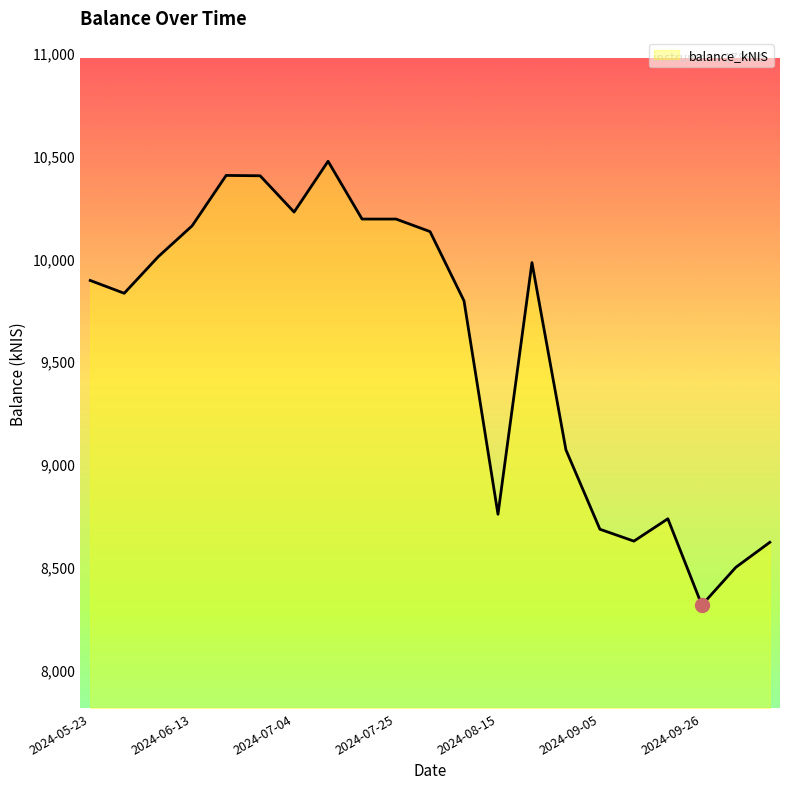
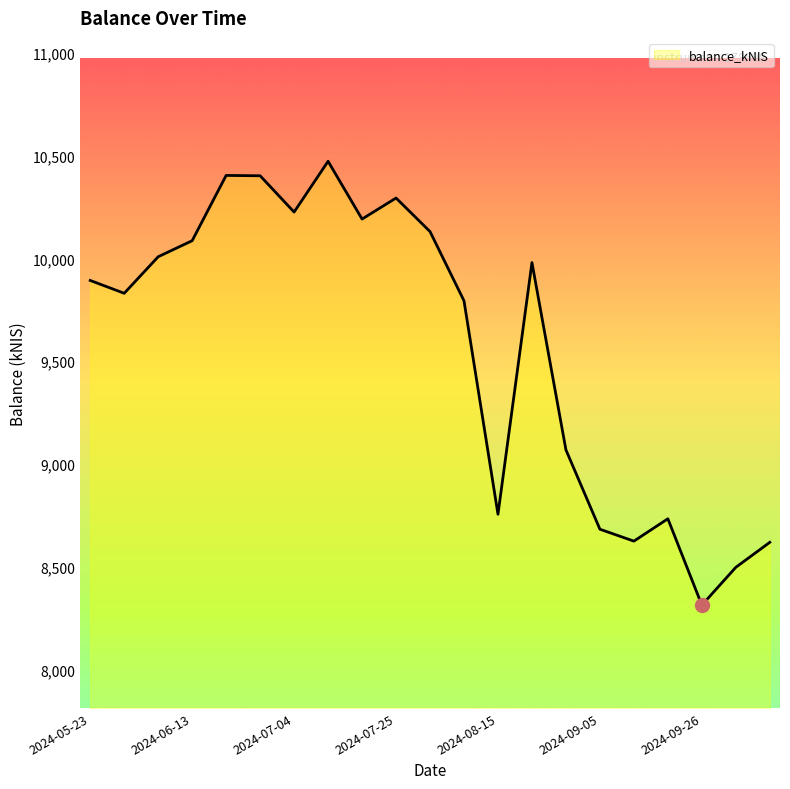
  {
    "balance_kNIS": {
      "2024-05-23": "9,890",
-     "2024-06-13": "10,160",
+     "2024-06-13": "10,090",
      "2024-07-04": "10,230",
-     "2024-07-25": "10,190",
+     "2024-07-25": "10,290",
      "2024-08-15": "8,760",
      "2024-09-05": "8,680"
    }
  }
